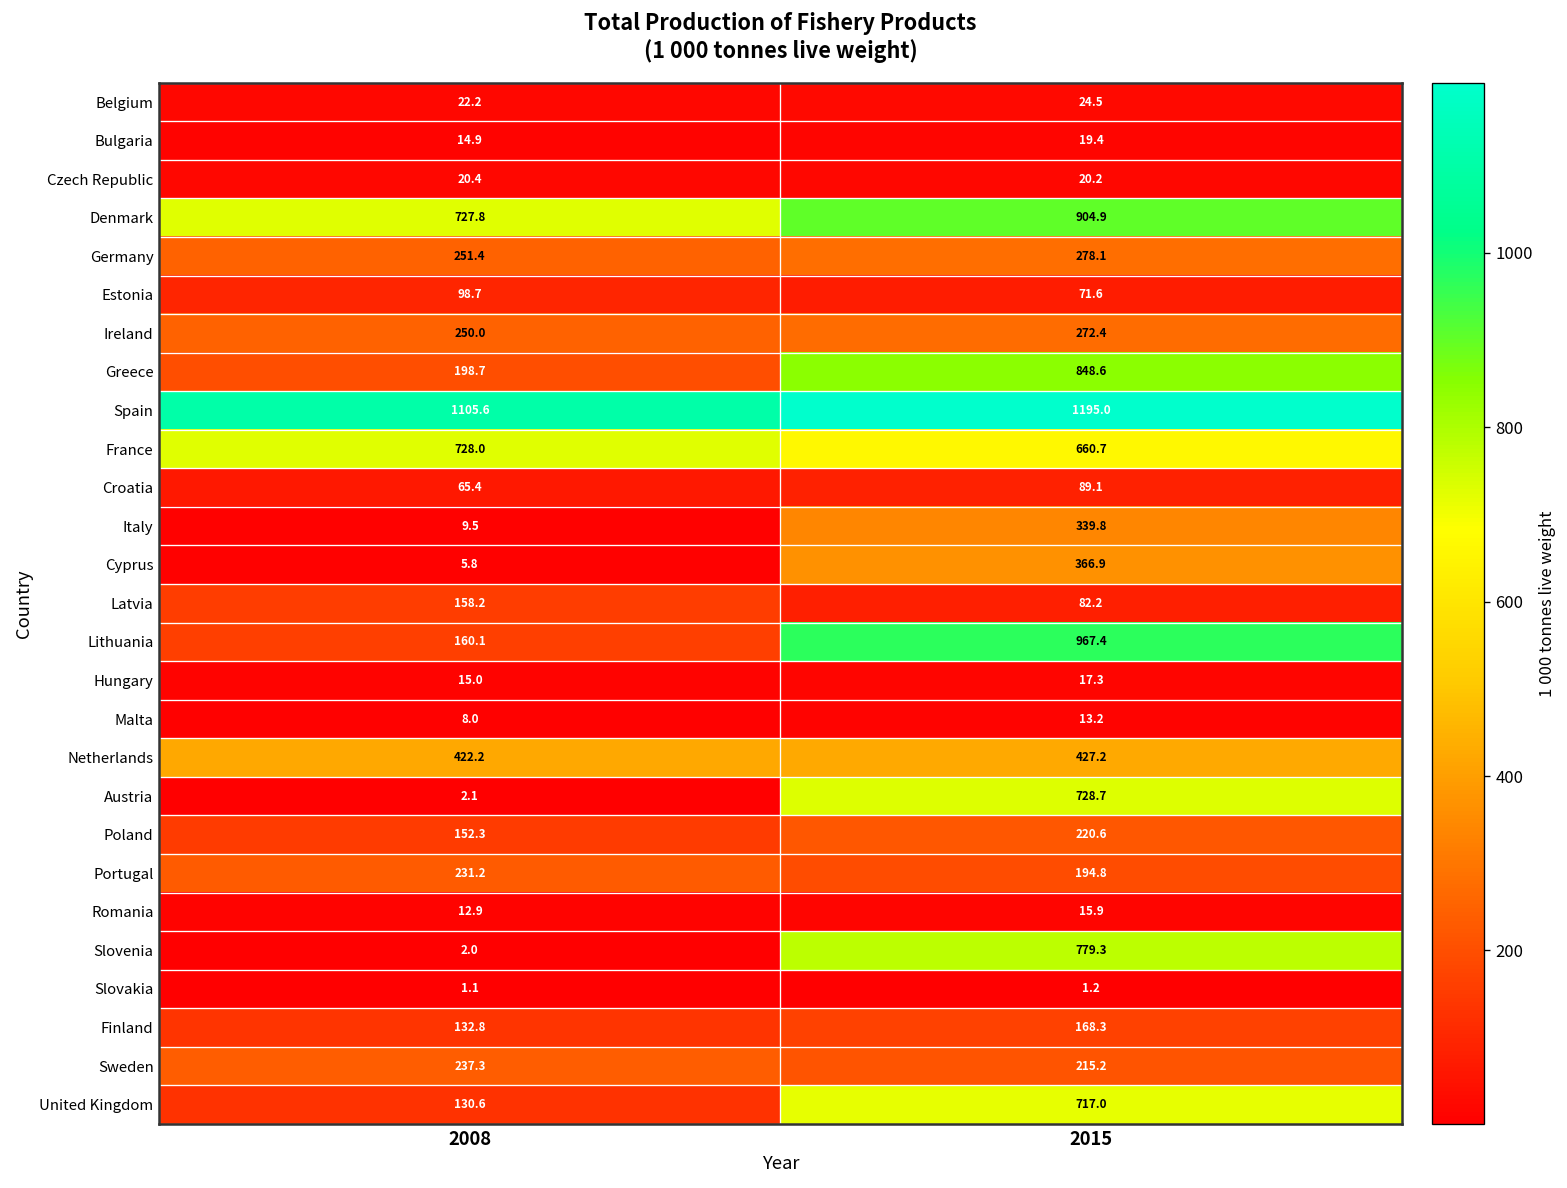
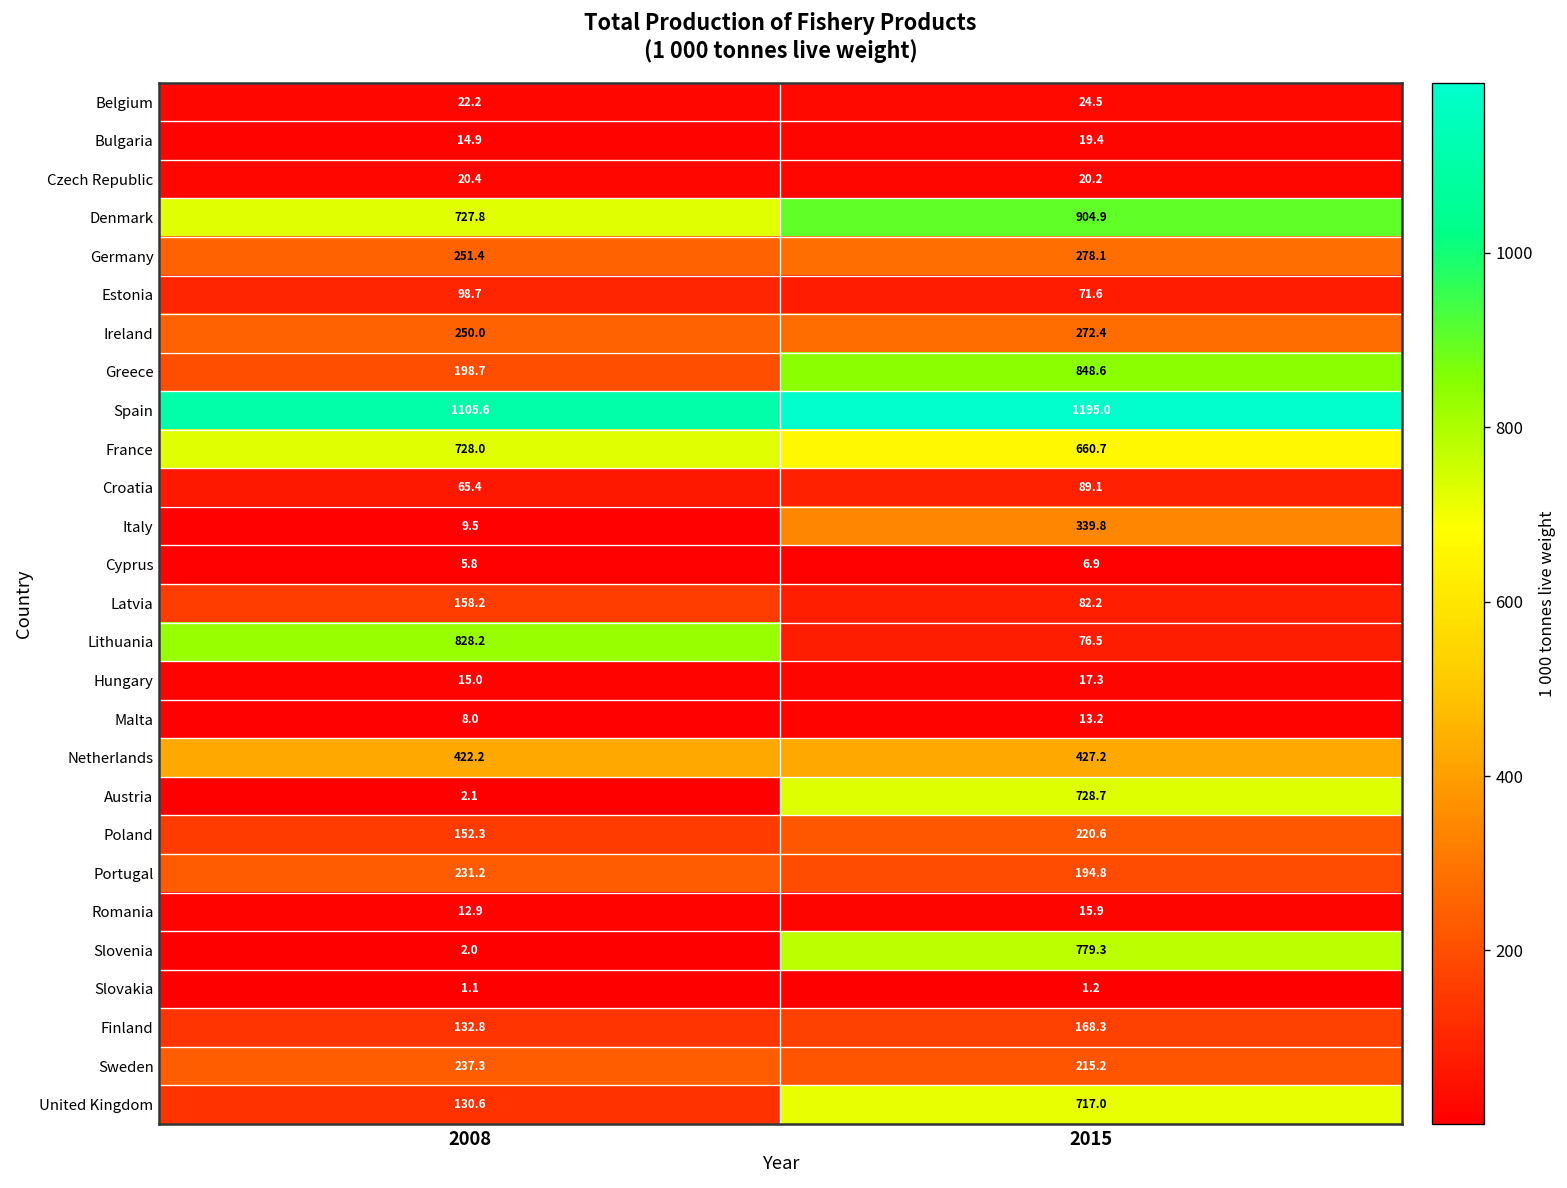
  {
    "Belgium": {
      "2008": 22.2,
      "2015": 24.5
    },
    "Bulgaria": {
      "2008": 14.9,
      "2015": 19.4
    },
    "Czech Republic": {
      "2008": 20.4,
      "2015": 20.2
    },
    "Denmark": {
      "2008": 727.8,
      "2015": 904.9
    },
    "Germany": {
      "2008": 251.4,
      "2015": 278.1
    },
    "Estonia": {
      "2008": 98.7,
      "2015": 71.6
    },
    "Ireland": {
      "2008": 250.0,
      "2015": 272.4
    },
    "Greece": {
      "2008": 198.7,
      "2015": 848.6
    },
    "Spain": {
      "2008": 1105.6,
      "2015": 1195.0
    },
    "France": {
      "2008": 728.0,
      "2015": 660.7
    },
    "Croatia": {
      "2008": 65.4,
      "2015": 89.1
    },
    "Italy": {
      "2008": 9.5,
      "2015": 339.8
    },
    "Cyprus": {
      "2008": 5.8,
-     "2015": 366.9
+     "2015": 6.9
    },
    "Latvia": {
      "2008": 158.2,
      "2015": 82.2
    },
    "Lithuania": {
-     "2008": 160.1,
-     "2015": 967.4
+     "2008": 828.2,
+     "2015": 76.5
    },
    "Hungary": {
      "2008": 15.0,
      "2015": 17.3
    },
    "Malta": {
      "2008": 8.0,
      "2015": 13.2
    },
    "Netherlands": {
      "2008": 422.2,
      "2015": 427.2
    },
    "Austria": {
      "2008": 2.1,
      "2015": 728.7
    },
    "Poland": {
      "2008": 152.3,
      "2015": 220.6
    },
    "Portugal": {
      "2008": 231.2,
      "2015": 194.8
    },
    "Romania": {
      "2008": 12.9,
      "2015": 15.9
    },
    "Slovenia": {
      "2008": 2.0,
      "2015": 779.3
    },
    "Slovakia": {
      "2008": 1.1,
      "2015": 1.2
    },
    "Finland": {
      "2008": 132.8,
      "2015": 168.3
    },
    "Sweden": {
      "2008": 237.3,
      "2015": 215.2
    },
    "United Kingdom": {
      "2008": 130.6,
      "2015": 717.0
    }
  }
